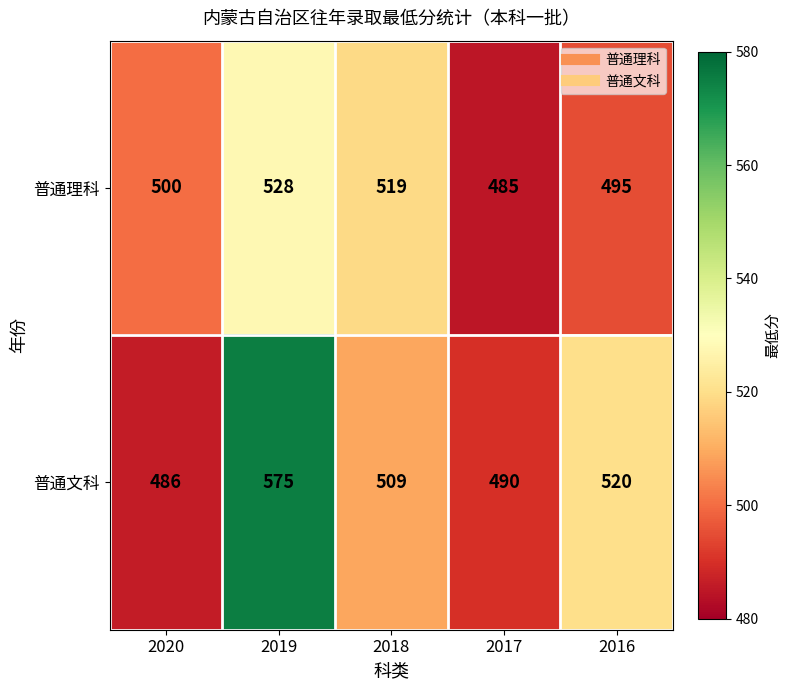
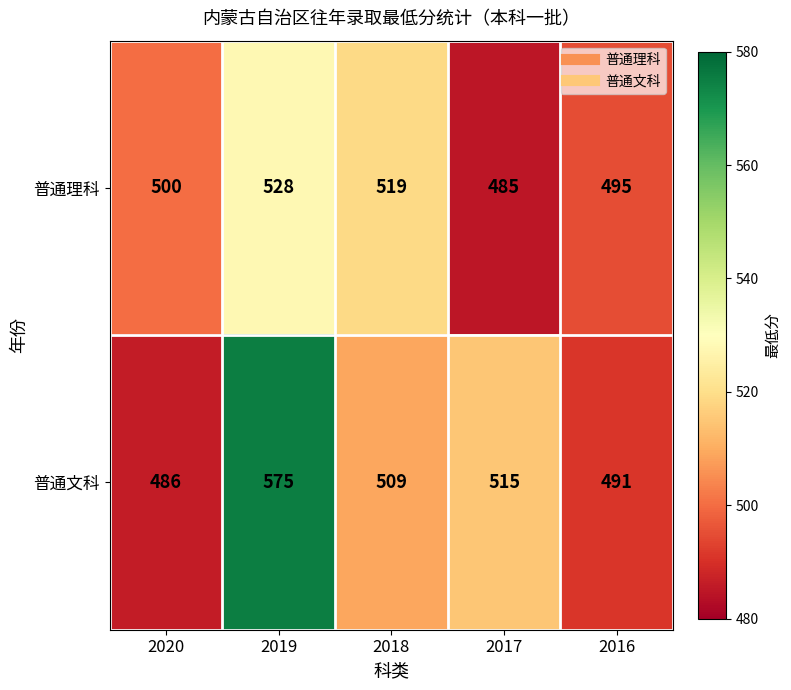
  {
    "普通理科": {
      "2020": 500,
      "2019": 528,
      "2018": 519,
      "2017": 485,
      "2016": 495
    },
    "普通文科": {
      "2020": 486,
      "2019": 575,
      "2018": 509,
-     "2017": 490,
-     "2016": 520
+     "2017": 515,
+     "2016": 491
    }
  }
